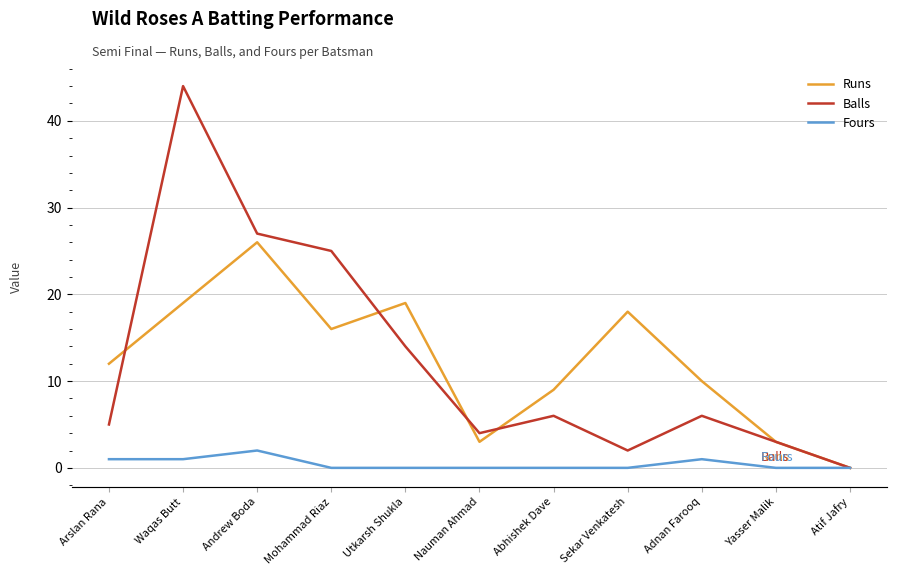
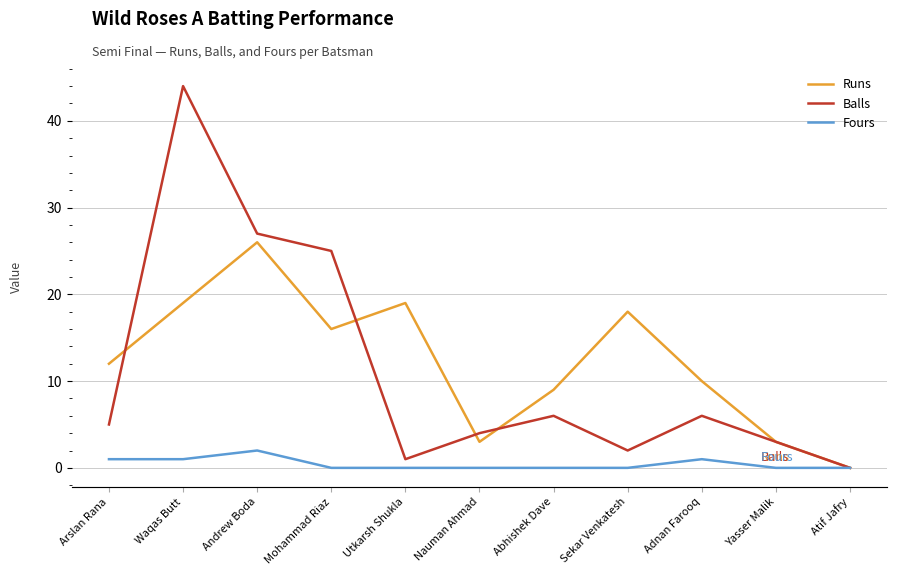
  {
    "Runs": {
      "Arslan Rana": 12,
      "Waqas Butt": 19,
      "Andrew Boda": 26,
      "Mohammad Riaz": 16,
      "Utkarsh Shukla": 19,
      "Nauman Ahmad": 3,
      "Abhishek Dave": 9,
      "Sekar Venkatesh": 18,
      "Adnan Farooq": 10
    },
    "Balls": {
      "Arslan Rana": 5,
      "Waqas Butt": 44,
      "Andrew Boda": 27,
      "Mohammad Riaz": 25,
-     "Utkarsh Shukla": 14,
+     "Utkarsh Shukla": 1,
      "Nauman Ahmad": 4,
      "Abhishek Dave": 6,
      "Sekar Venkatesh": 2,
      "Adnan Farooq": 6
    },
    "Fours": {
      "Arslan Rana": 1,
      "Waqas Butt": 1,
      "Andrew Boda": 2,
      "Mohammad Riaz": 0,
      "Utkarsh Shukla": 0,
      "Nauman Ahmad": 0,
      "Abhishek Dave": 0,
      "Sekar Venkatesh": 0,
      "Adnan Farooq": 1,
      "Yasser Malik": 0
    }
  }
